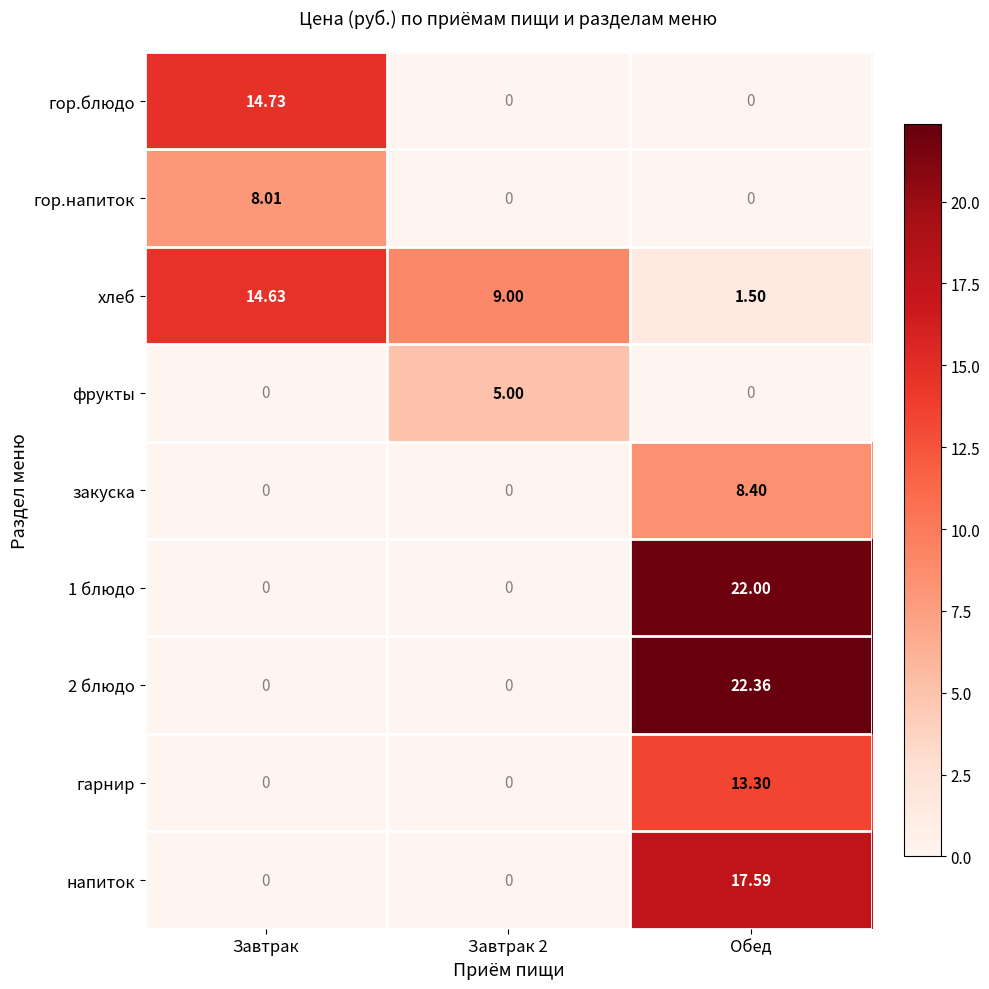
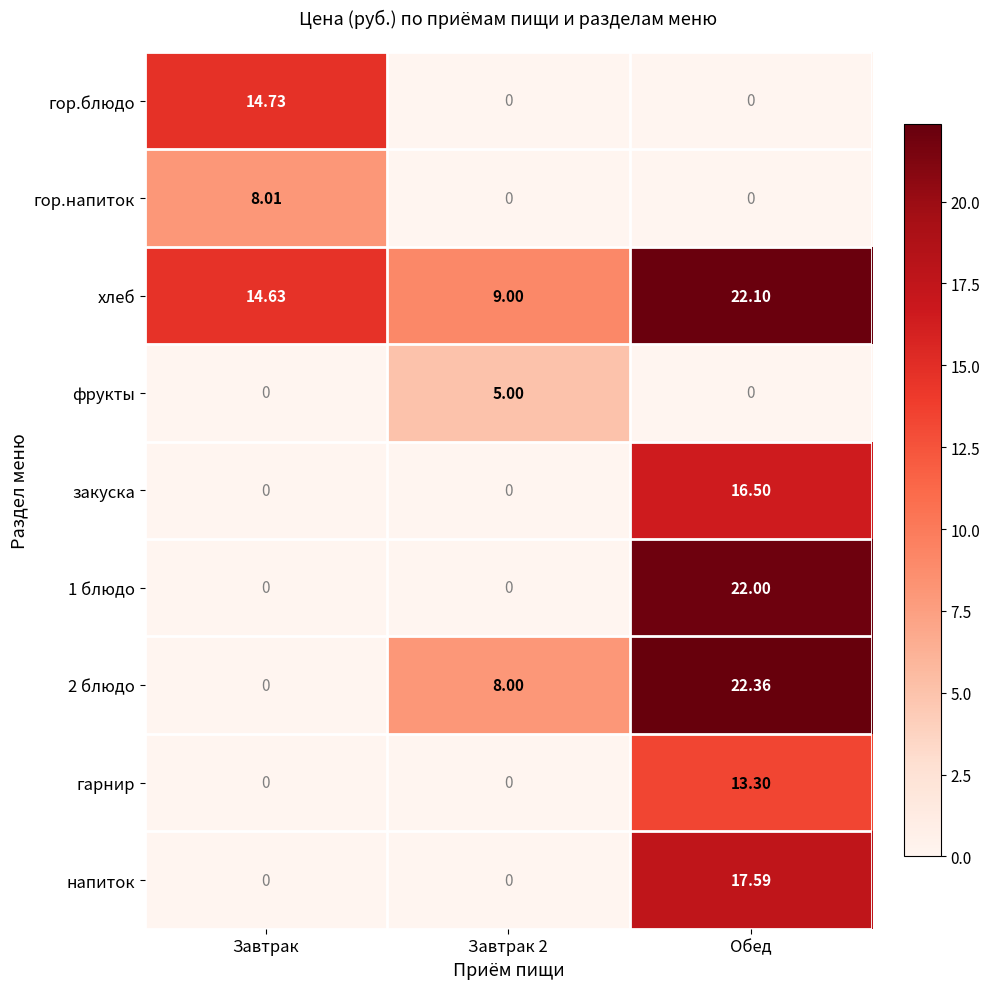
  {
    "гор.блюдо": {
      "Завтрак": 14.73,
      "Завтрак 2": 0,
      "Обед": 0
    },
    "гор.напиток": {
      "Завтрак": 8.01,
      "Завтрак 2": 0,
      "Обед": 0
    },
    "хлеб": {
      "Завтрак": 14.63,
      "Завтрак 2": 9.00,
-     "Обед": 1.50
+     "Обед": 22.10
    },
    "фрукты": {
      "Завтрак": 0,
      "Завтрак 2": 5.00,
      "Обед": 0
    },
    "закуска": {
      "Завтрак": 0,
      "Завтрак 2": 0,
-     "Обед": 8.40
+     "Обед": 16.50
    },
    "1 блюдо": {
      "Завтрак": 0,
      "Завтрак 2": 0,
      "Обед": 22.00
    },
    "2 блюдо": {
      "Завтрак": 0,
-     "Завтрак 2": 0,
+     "Завтрак 2": 8.00,
      "Обед": 22.36
    },
    "гарнир": {
      "Завтрак": 0,
      "Завтрак 2": 0,
      "Обед": 13.30
    },
    "напиток": {
      "Завтрак": 0,
      "Завтрак 2": 0,
      "Обед": 17.59
    }
  }
